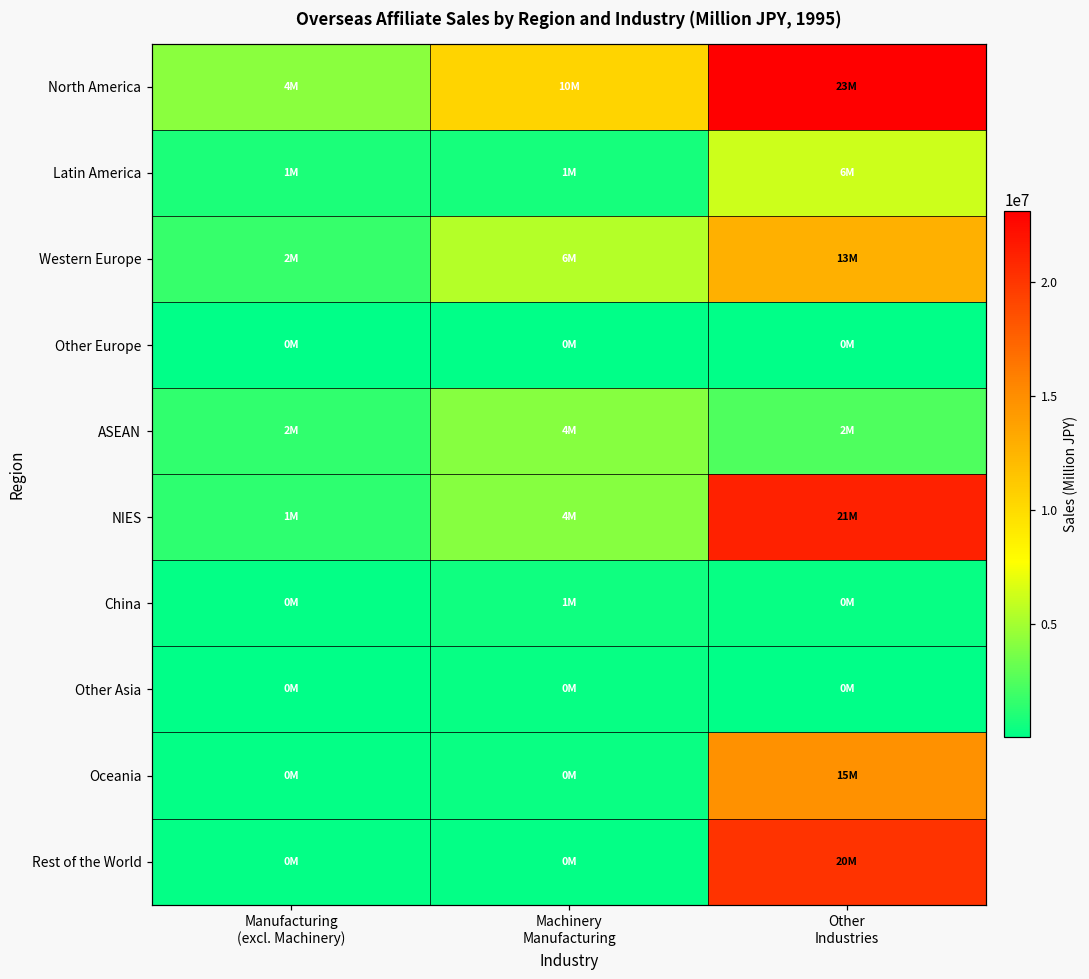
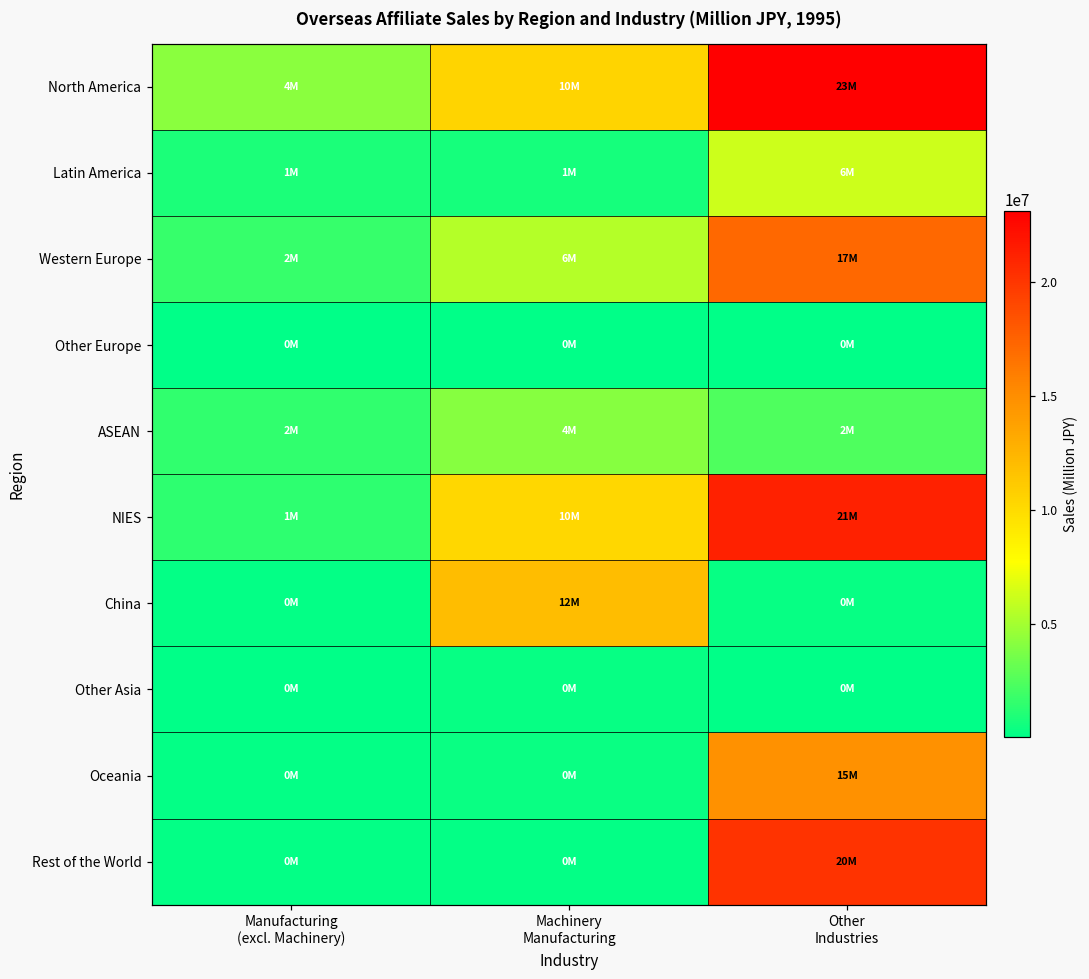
  {
    "North America": {
      "Manufacturing (excl. Machinery)": "4M",
      "Machinery Manufacturing": "10M",
      "Other Industries": "23M"
    },
    "Latin America": {
      "Manufacturing (excl. Machinery)": "1M",
      "Machinery Manufacturing": "1M",
      "Other Industries": "6M"
    },
    "Western Europe": {
      "Manufacturing (excl. Machinery)": "2M",
      "Machinery Manufacturing": "6M",
-     "Other Industries": "13M"
+     "Other Industries": "17M"
    },
    "Other Europe": {
      "Manufacturing (excl. Machinery)": "0M",
      "Machinery Manufacturing": "0M",
      "Other Industries": "0M"
    },
    "ASEAN": {
      "Manufacturing (excl. Machinery)": "2M",
      "Machinery Manufacturing": "4M",
      "Other Industries": "2M"
    },
    "NIES": {
      "Manufacturing (excl. Machinery)": "1M",
-     "Machinery Manufacturing": "4M",
+     "Machinery Manufacturing": "10M",
      "Other Industries": "21M"
    },
    "China": {
      "Manufacturing (excl. Machinery)": "0M",
-     "Machinery Manufacturing": "1M",
+     "Machinery Manufacturing": "12M",
      "Other Industries": "0M"
    },
    "Other Asia": {
      "Manufacturing (excl. Machinery)": "0M",
      "Machinery Manufacturing": "0M",
      "Other Industries": "0M"
    },
    "Oceania": {
      "Manufacturing (excl. Machinery)": "0M",
      "Machinery Manufacturing": "0M",
      "Other Industries": "15M"
    },
    "Rest of the World": {
      "Manufacturing (excl. Machinery)": "0M",
      "Machinery Manufacturing": "0M",
      "Other Industries": "20M"
    }
  }
